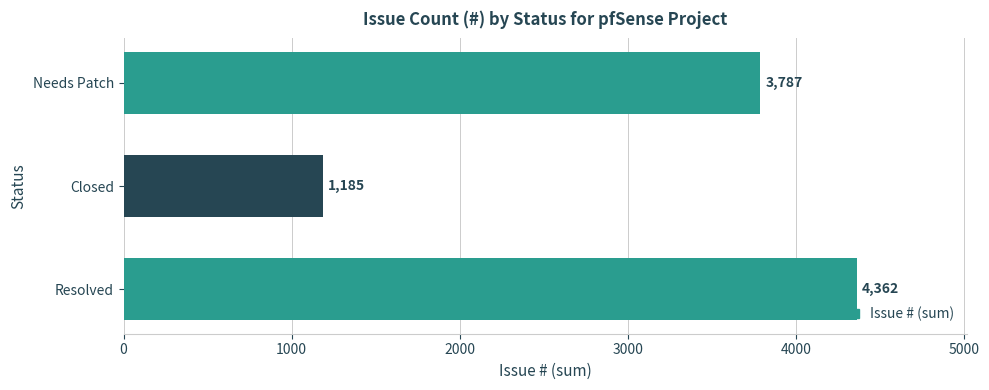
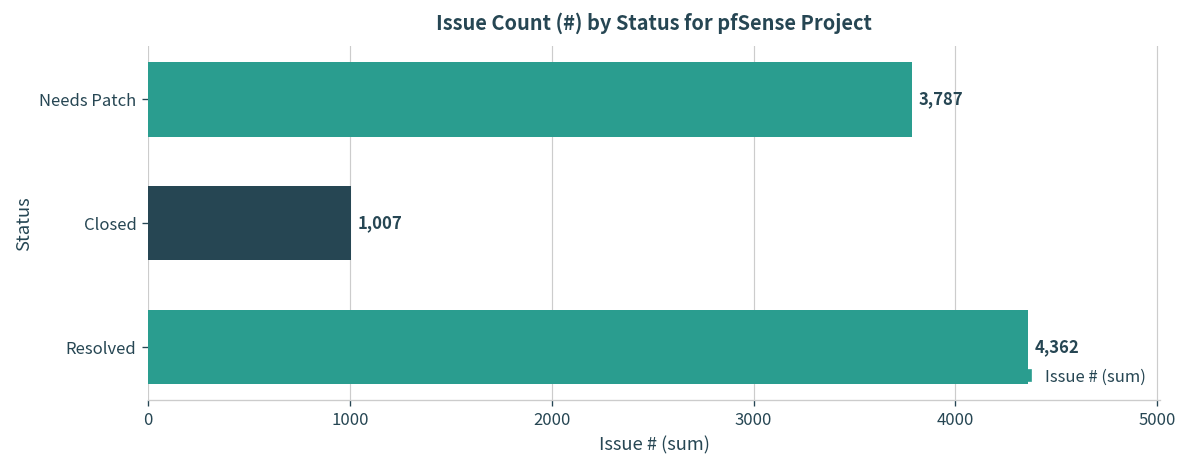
  {
    "Needs Patch": "3,787",
-   "Closed": "1,185",
+   "Closed": "1,007",
    "Resolved": "4,362"
  }
